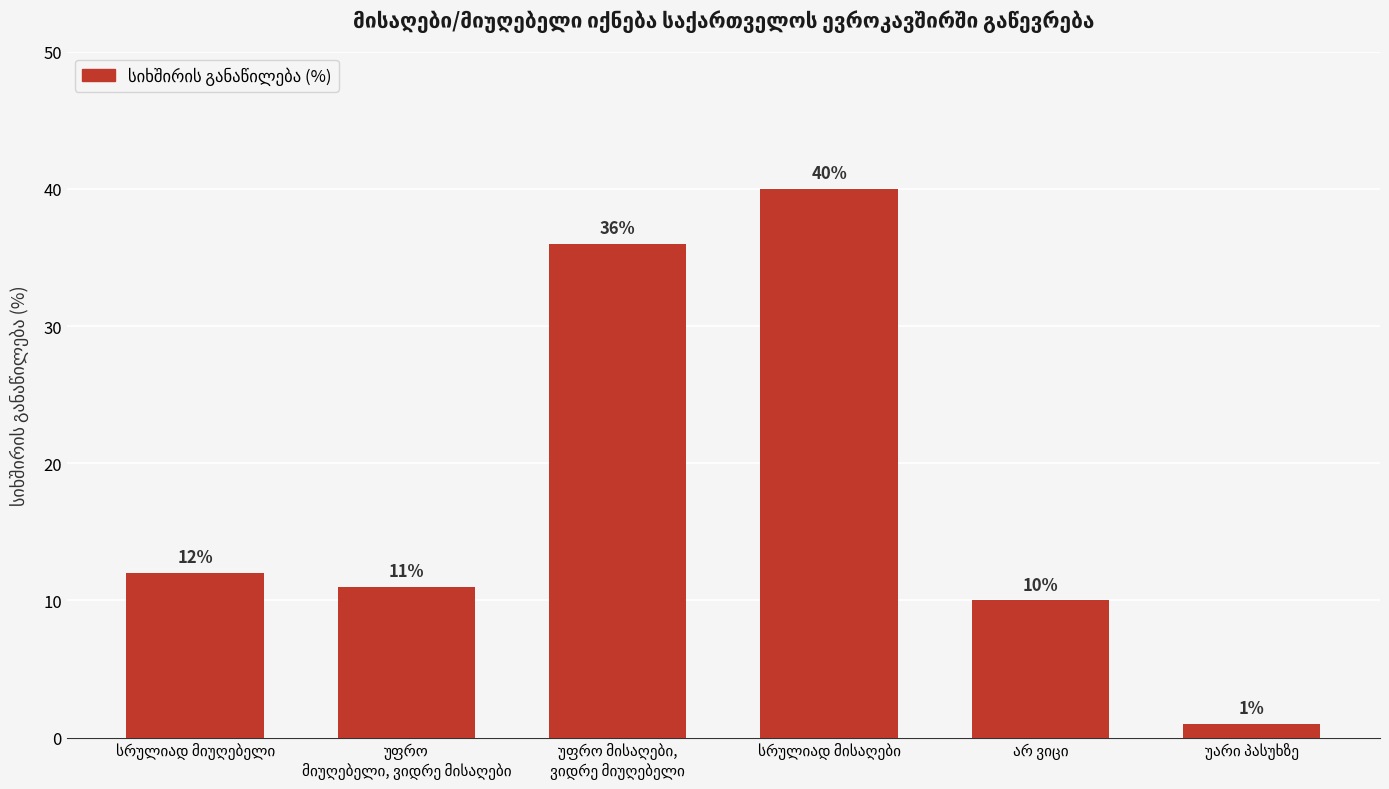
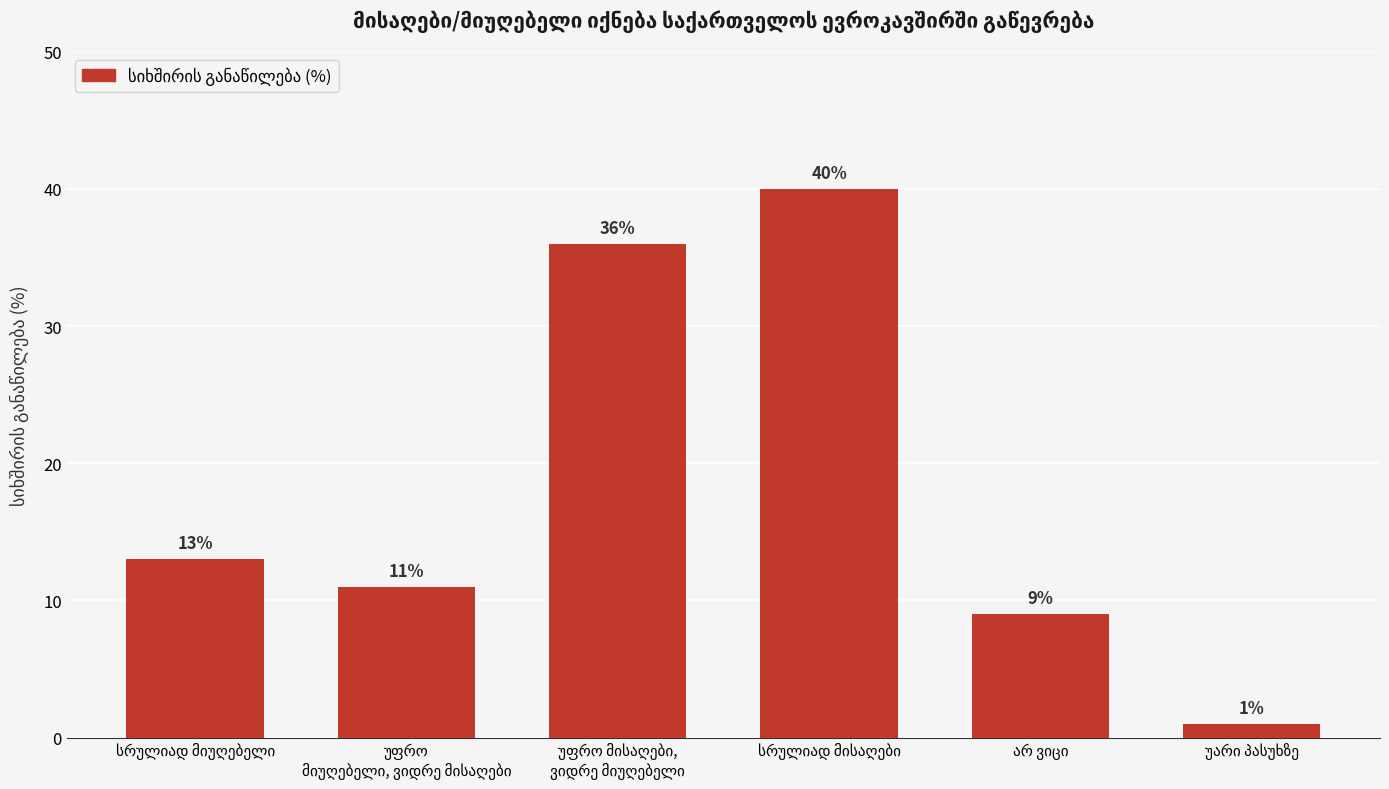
  {
-   "სრულიად მიუღებელი": "12%",
+   "სრულიად მიუღებელი": "13%",
    "უფრო მიუღებელი, ვიდრე მისაღები": "11%",
    "უფრო მისაღები, ვიდრე მიუღებელი": "36%",
    "სრულიად მისაღები": "40%",
-   "არ ვიცი": "10%",
+   "არ ვიცი": "9%",
    "უარი პასუხზე": "1%"
  }
